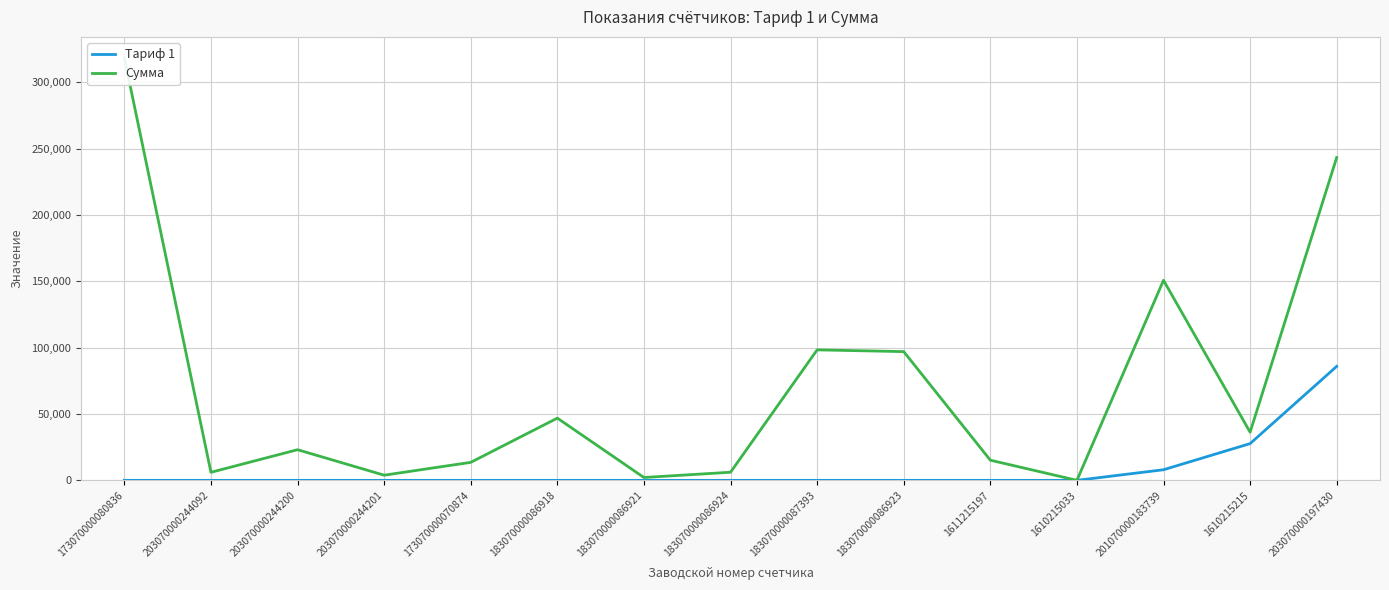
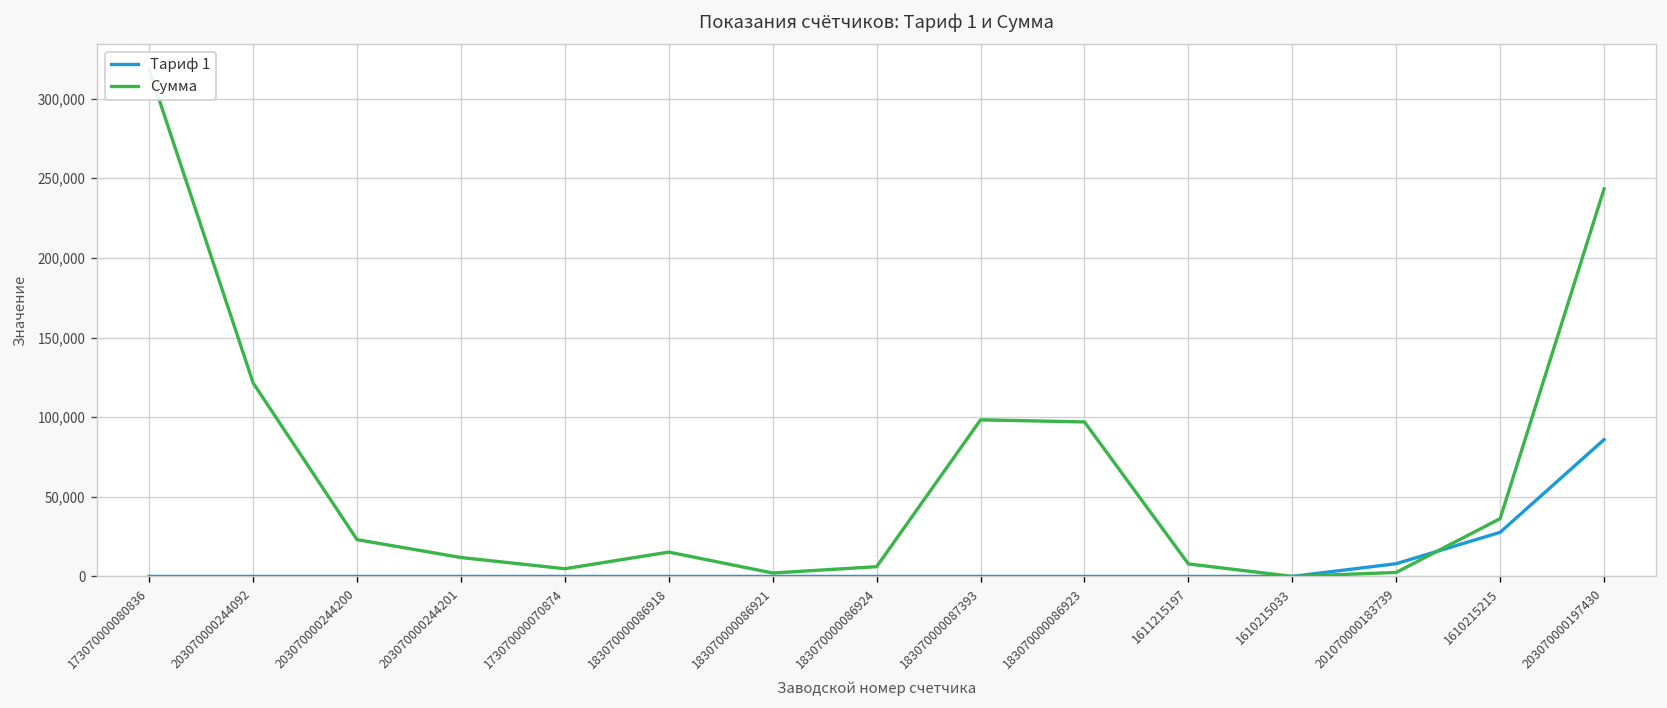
  {
    "Тариф 1": {
      "173070000080836": "0",
      "203070000244092": "0",
      "203070000244200": "0",
      "203070000244201": "0",
      "173070000070874": "0",
      "183070000086918": "0",
      "183070000086921": "0",
      "183070000086924": "0",
      "183070000087393": "0",
      "183070000086923": "0",
      "1611215197": "0",
      "201070000183739": "8,000",
      "1610215215": "28,000",
      "203070000197430": "86,000"
    },
    "Сумма": {
-     "203070000244092": "6,000",
+     "203070000244092": "121,000",
      "203070000244200": "23,000",
-     "203070000244201": "4,000",
-     "173070000070874": "14,000",
-     "183070000086918": "47,000",
+     "203070000244201": "12,000",
+     "173070000070874": "5,000",
+     "183070000086918": "15,000",
      "183070000086921": "2,000",
      "183070000086924": "6,000",
      "183070000087393": "98,000",
      "183070000086923": "97,000",
-     "1611215197": "15,000",
-     "201070000183739": "151,000",
+     "1611215197": "8,000",
+     "201070000183739": "3,000",
      "1610215215": "36,000",
      "203070000197430": "243,000"
    }
  }
